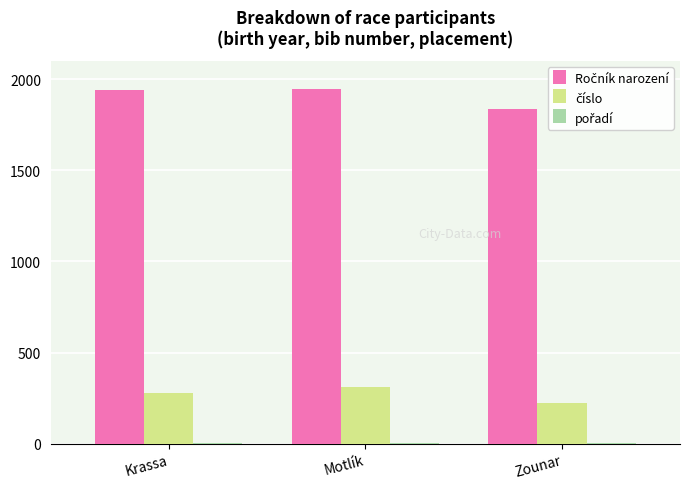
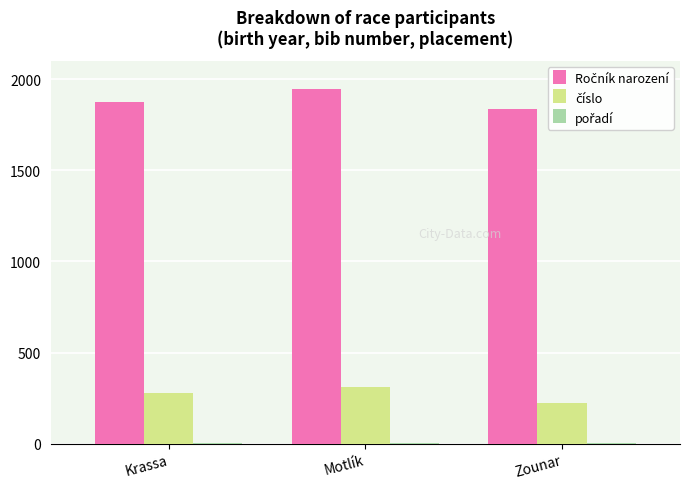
  {
    "Ročník narození": {
-     "Krassa": 1940,
+     "Krassa": 1870,
      "Motlík": 1950,
      "Zounar": 1840
    }
  }
